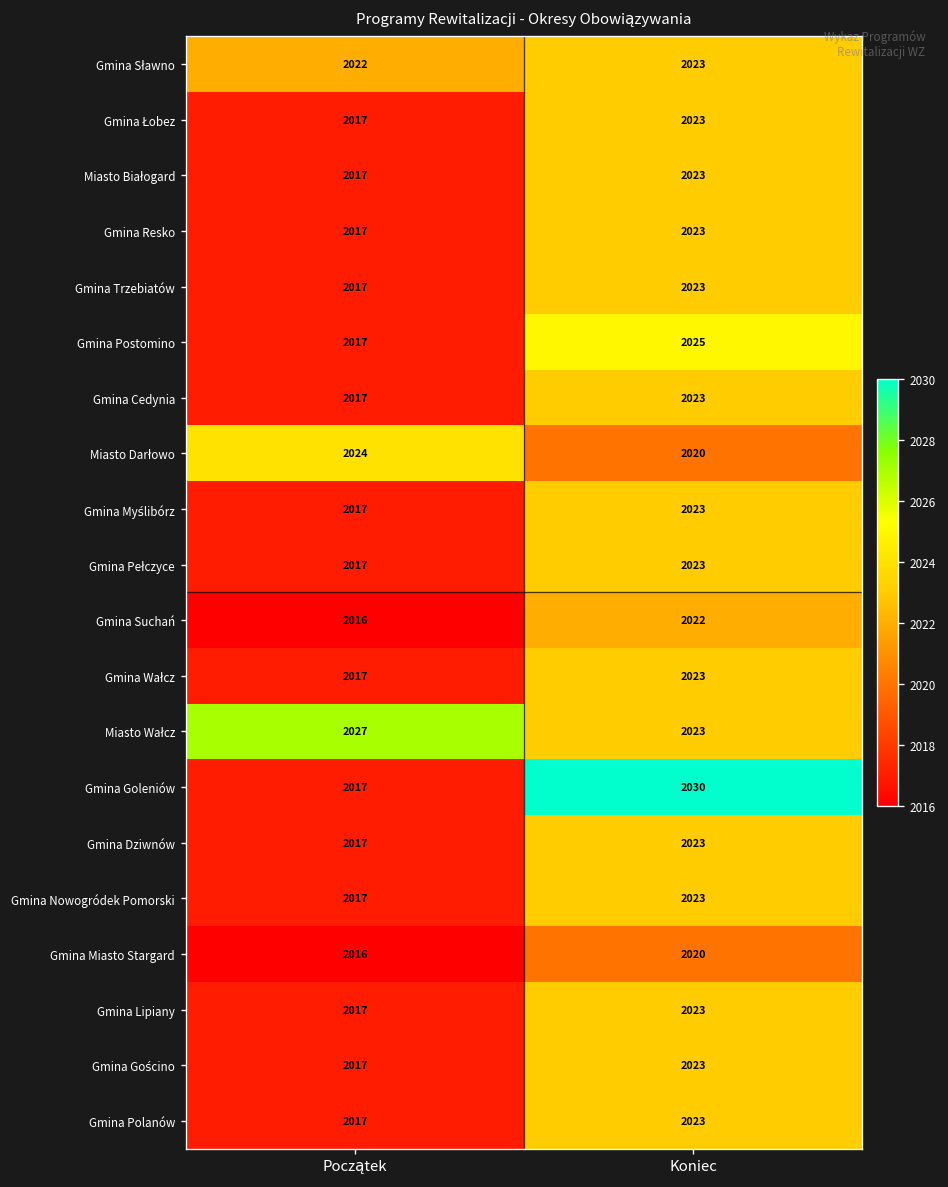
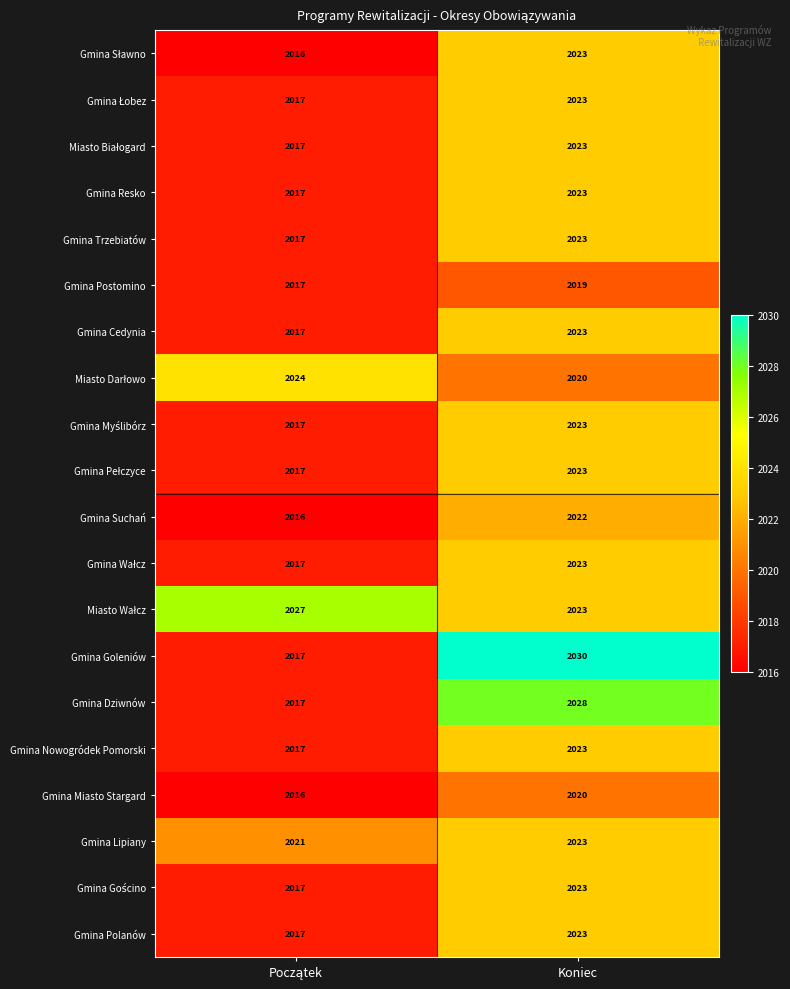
  {
    "Gmina Sławno": {
-     "Początek": 2022,
+     "Początek": 2016,
      "Koniec": 2023
    },
    "Gmina Łobez": {
      "Początek": 2017,
      "Koniec": 2023
    },
    "Miasto Białogard": {
      "Początek": 2017,
      "Koniec": 2023
    },
    "Gmina Resko": {
      "Początek": 2017,
      "Koniec": 2023
    },
    "Gmina Trzebiatów": {
      "Początek": 2017,
      "Koniec": 2023
    },
    "Gmina Postomino": {
      "Początek": 2017,
-     "Koniec": 2025
+     "Koniec": 2019
    },
    "Gmina Cedynia": {
      "Początek": 2017,
      "Koniec": 2023
    },
    "Miasto Darłowo": {
      "Początek": 2024,
      "Koniec": 2020
    },
    "Gmina Myślibórz": {
      "Początek": 2017,
      "Koniec": 2023
    },
    "Gmina Pełczyce": {
      "Początek": 2017,
      "Koniec": 2023
    },
    "Gmina Suchań": {
      "Początek": 2016,
      "Koniec": 2022
    },
    "Gmina Wałcz": {
      "Początek": 2017,
      "Koniec": 2023
    },
    "Miasto Wałcz": {
      "Początek": 2027,
      "Koniec": 2023
    },
    "Gmina Goleniów": {
      "Początek": 2017,
      "Koniec": 2030
    },
    "Gmina Dziwnów": {
      "Początek": 2017,
-     "Koniec": 2023
+     "Koniec": 2028
    },
    "Gmina Nowogródek Pomorski": {
      "Początek": 2017,
      "Koniec": 2023
    },
    "Gmina Miasto Stargard": {
      "Początek": 2016,
      "Koniec": 2020
    },
    "Gmina Lipiany": {
-     "Początek": 2017,
+     "Początek": 2021,
      "Koniec": 2023
    },
    "Gmina Gościno": {
      "Początek": 2017,
      "Koniec": 2023
    },
    "Gmina Polanów": {
      "Początek": 2017,
      "Koniec": 2023
    }
  }
